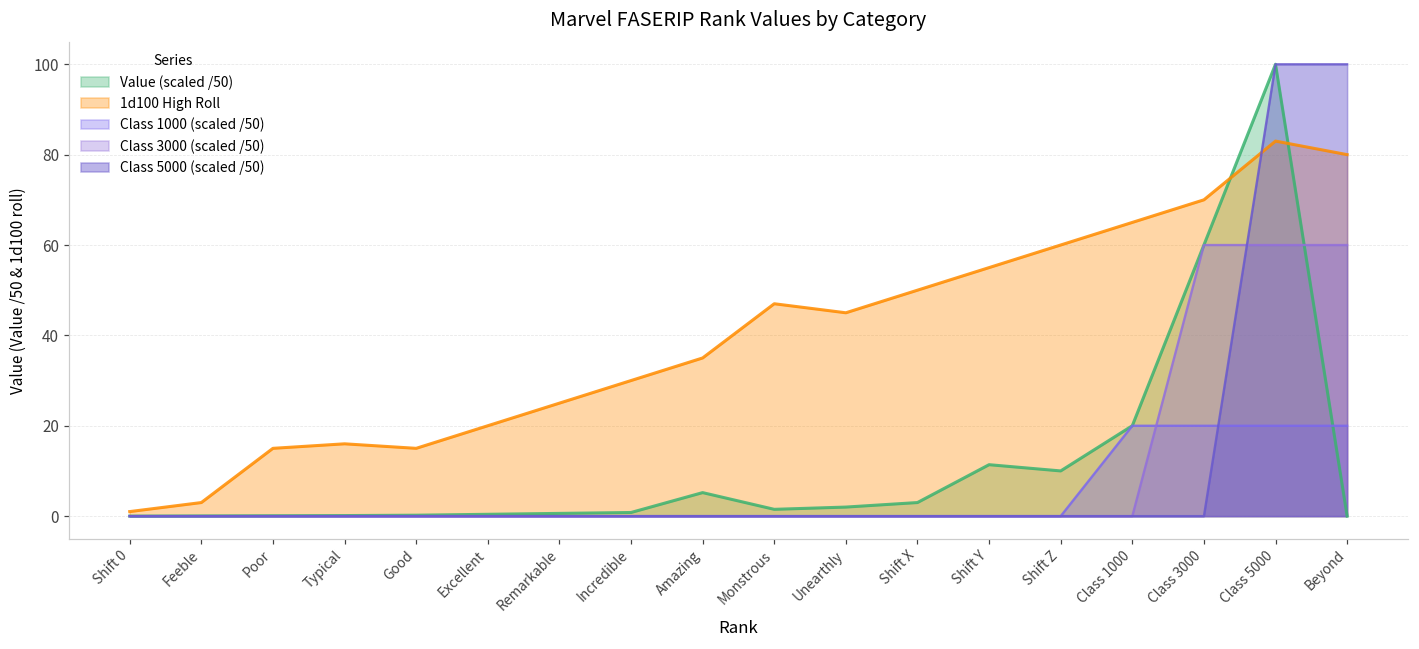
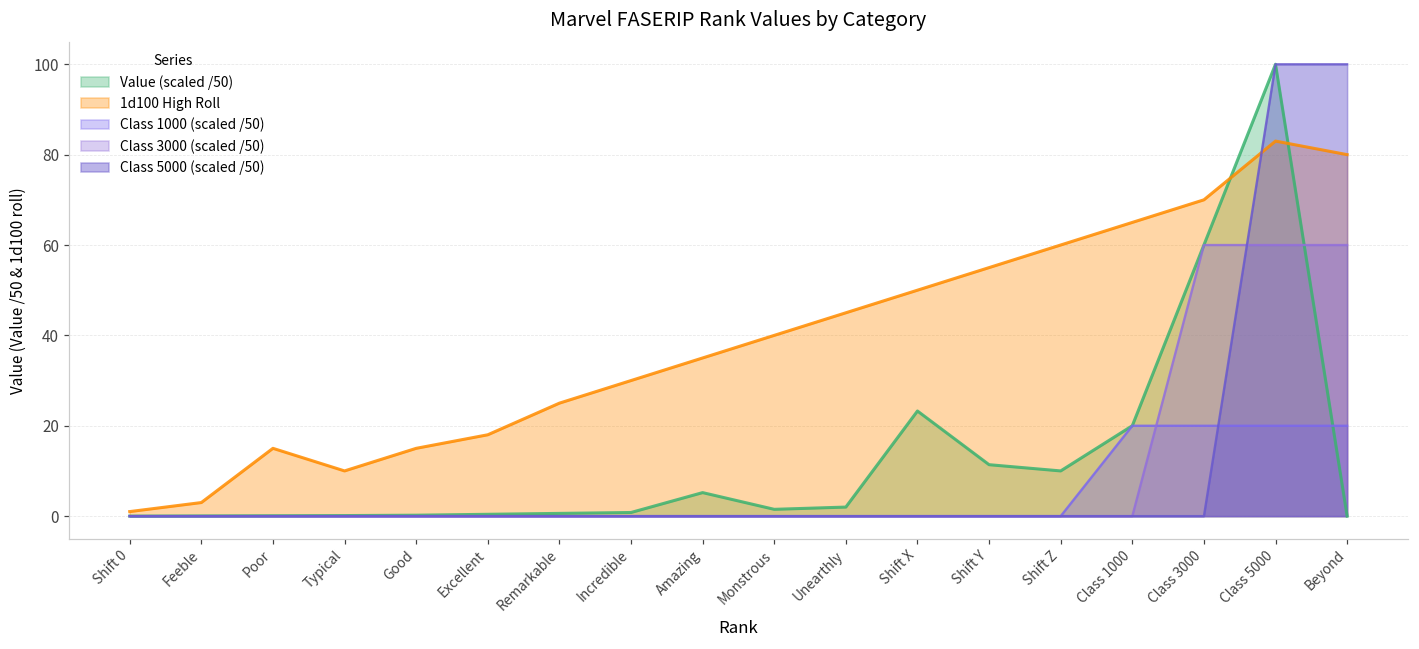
  {
    "Value (scaled /50)": {
      "Incredible": 1,
      "Amazing": 5,
      "Monstrous": 2,
      "Unearthly": 2,
-     "Shift X": 3,
+     "Shift X": 23,
      "Shift Y": 11,
      "Shift Z": 10,
      "Beyond": 0
    },
    "1d100 High Roll": {
      "Shift 0": 1,
      "Feeble": 3,
      "Poor": 15,
-     "Typical": 16,
+     "Typical": 10,
      "Good": 15,
-     "Excellent": 20,
+     "Excellent": 18,
      "Remarkable": 25,
      "Incredible": 30,
      "Amazing": 35,
-     "Monstrous": 47,
+     "Monstrous": 40,
      "Unearthly": 45,
      "Shift X": 50,
      "Shift Y": 55,
      "Shift Z": 60,
      "Class 1000": 65,
      "Class 3000": 70,
      "Class 5000": 83,
      "Beyond": 80
    }
  }
